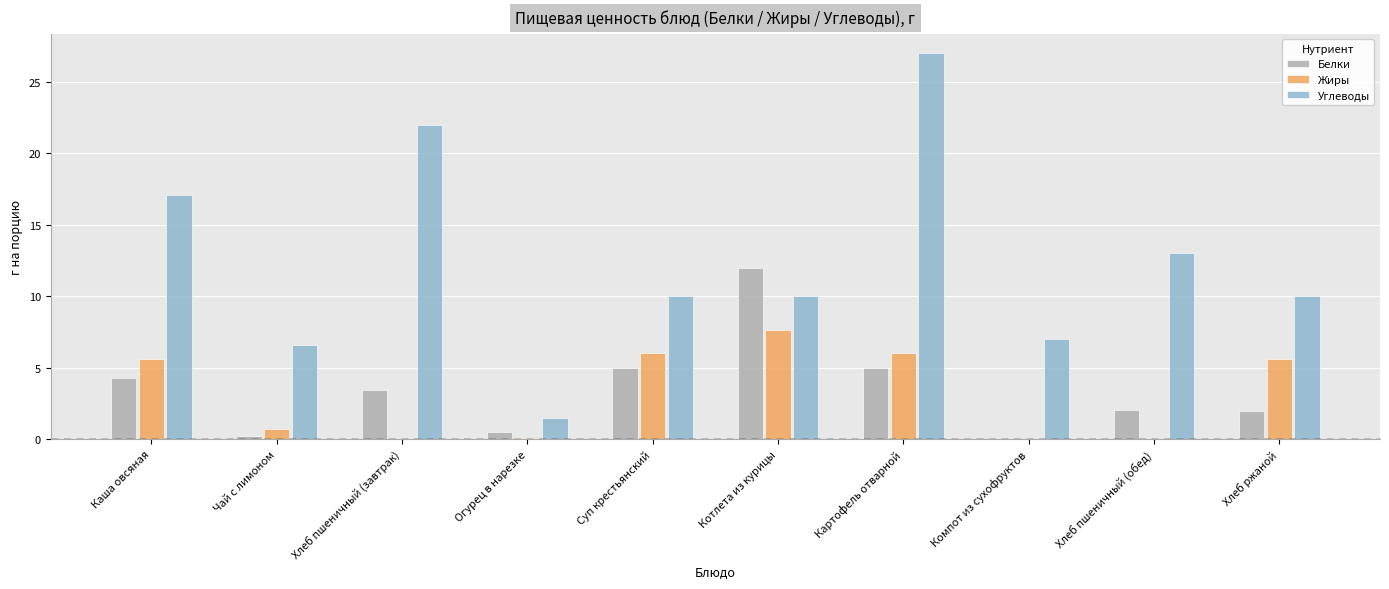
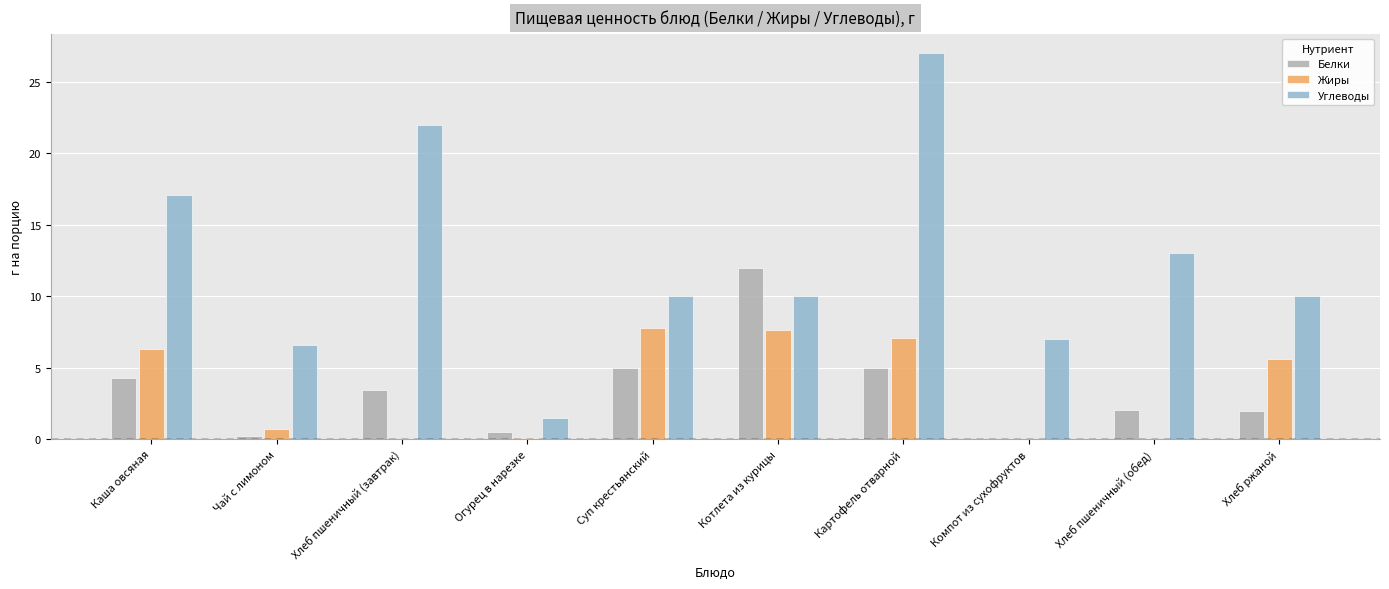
  {
    "Жиры": {
-     "Каша овсяная": 5.6,
+     "Каша овсяная": 6.3,
      "Чай с лимоном": 0.7,
      "Хлеб пшеничный (завтрак)": 0.0,
-     "Суп крестьянский": 6.0,
+     "Суп крестьянский": 7.8,
      "Котлета из курицы": 7.6,
-     "Картофель отварной": 6.0,
+     "Картофель отварной": 7.1,
      "Компот из сухофруктов": 0.0,
      "Хлеб пшеничный (обед)": 0.0,
      "Хлеб ржаной": 5.6
    }
  }
